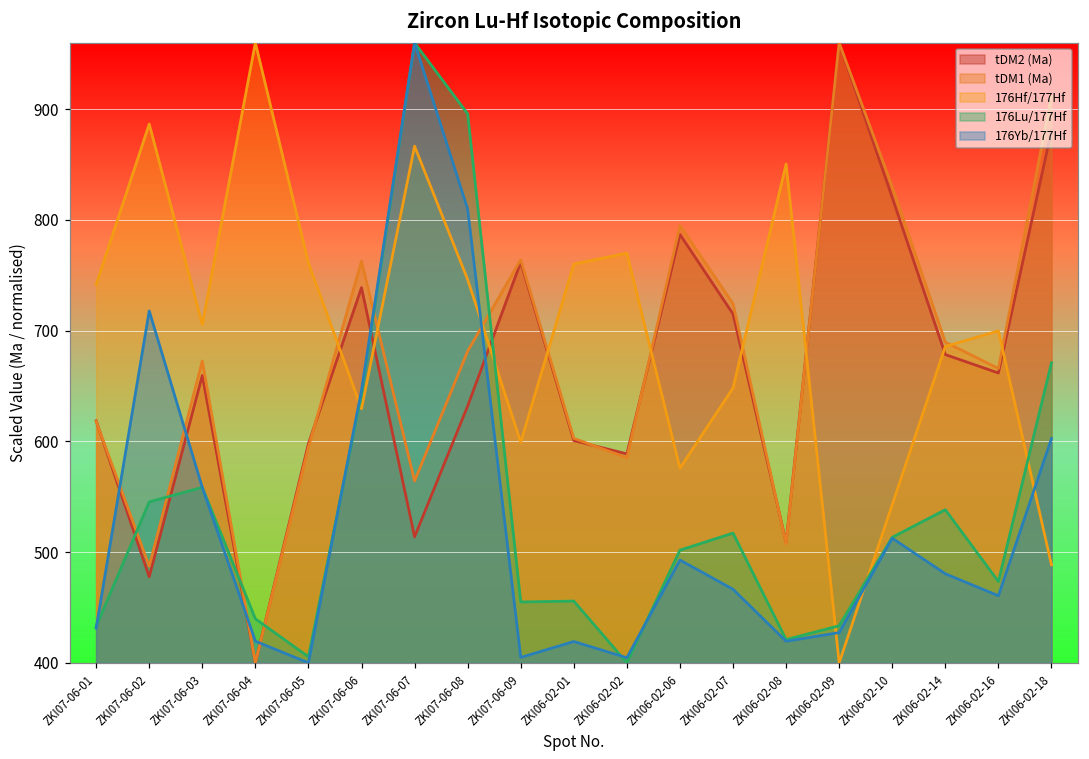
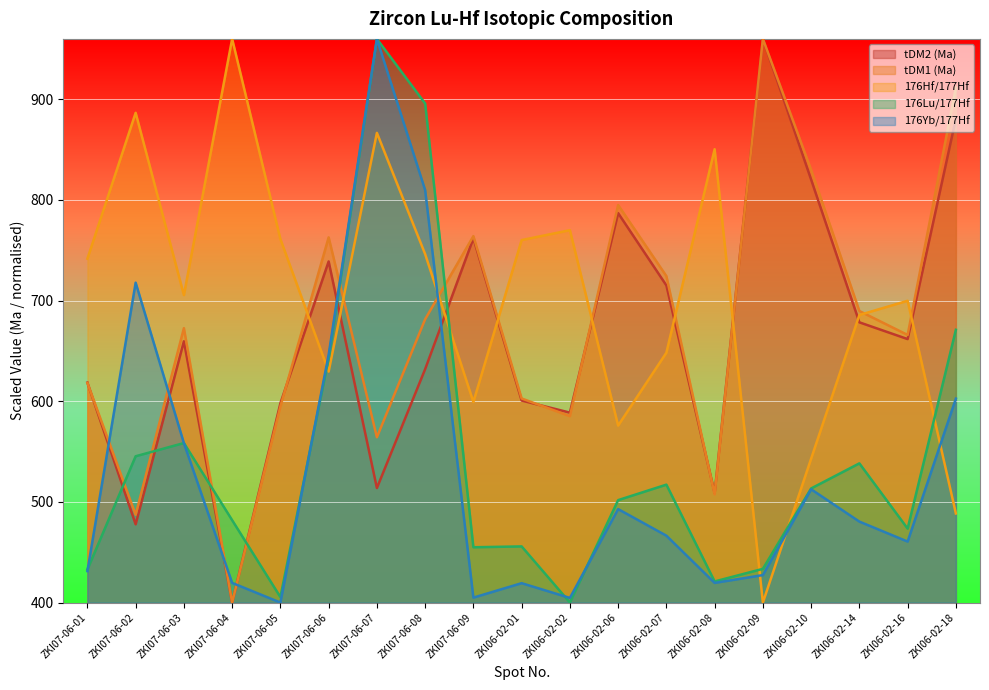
  {
    "176Lu/177Hf": {
      "ZKI07-06-02": 545,
-     "ZKI07-06-04": 440,
+     "ZKI07-06-04": 482,
      "ZKI07-06-05": 405,
      "ZKI07-06-06": 643,
      "ZKI07-06-08": 896,
      "ZKI07-06-09": 455,
      "ZKI06-02-01": 456,
      "ZKI06-02-02": 400,
      "ZKI06-02-06": 502,
      "ZKI06-02-07": 517,
      "ZKI06-02-09": 433,
      "ZKI06-02-14": 538,
      "ZKI06-02-16": 473,
      "ZKI06-02-18": 671
    },
    "176Yb/177Hf": {
      "ZKI07-06-02": 718,
      "ZKI07-06-04": 420,
      "ZKI07-06-05": 400,
      "ZKI07-06-06": 646,
      "ZKI07-06-08": 810,
      "ZKI07-06-09": 405,
      "ZKI06-02-01": 419,
      "ZKI06-02-02": 405,
      "ZKI06-02-06": 493,
      "ZKI06-02-07": 466,
      "ZKI06-02-09": 427,
      "ZKI06-02-14": 480,
      "ZKI06-02-16": 461,
      "ZKI06-02-18": 603
    }
  }
